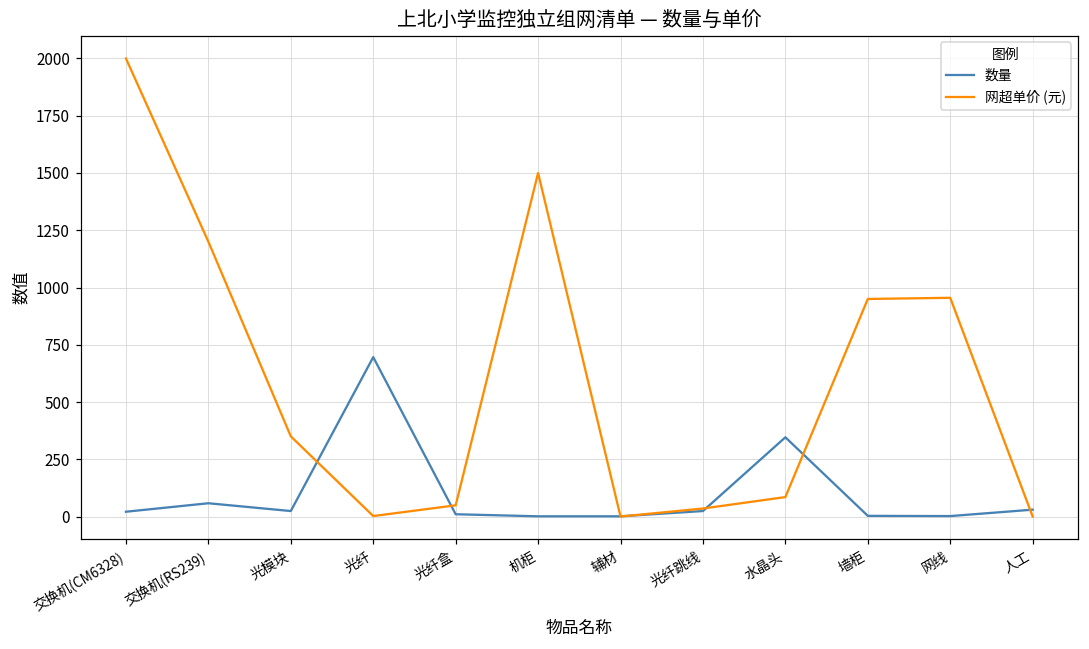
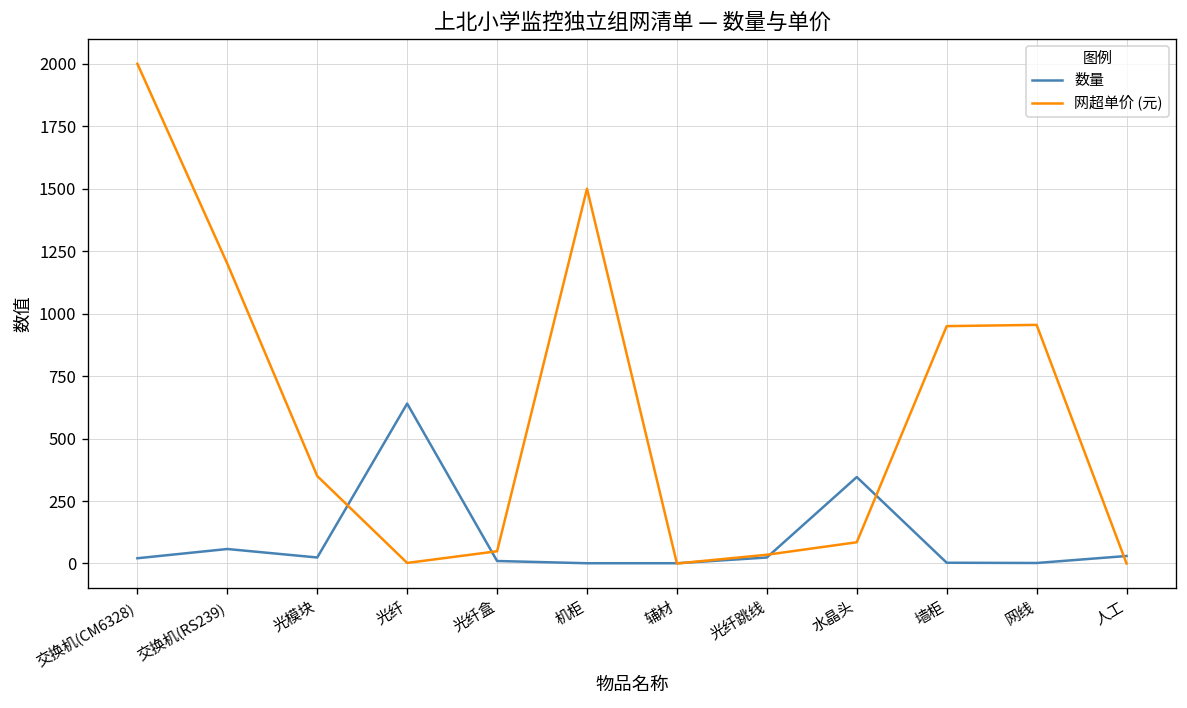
  {
    "数量": {
      "交换机(CM6328)": 20,
      "交换机(RS239)": 60,
      "光模块": 20,
-     "光纤": 700,
+     "光纤": 640,
      "光纤盒": 10,
      "机柜": 0,
      "水晶头": 350,
      "墙柜": 0,
      "网线": 0,
      "人工": 30
    },
    "网超单价 (元)": {
      "交换机(CM6328)": 2000,
      "交换机(RS239)": 1200,
      "光模块": 350,
      "光纤": 0,
      "光纤盒": 50,
      "机柜": 1500,
      "水晶头": 90,
      "墙柜": 950,
      "网线": 960,
      "人工": 0
    }
  }
